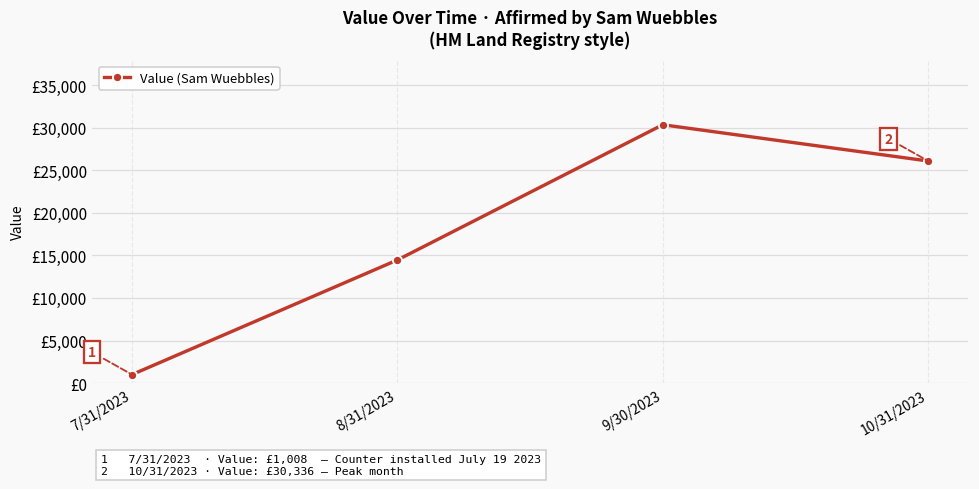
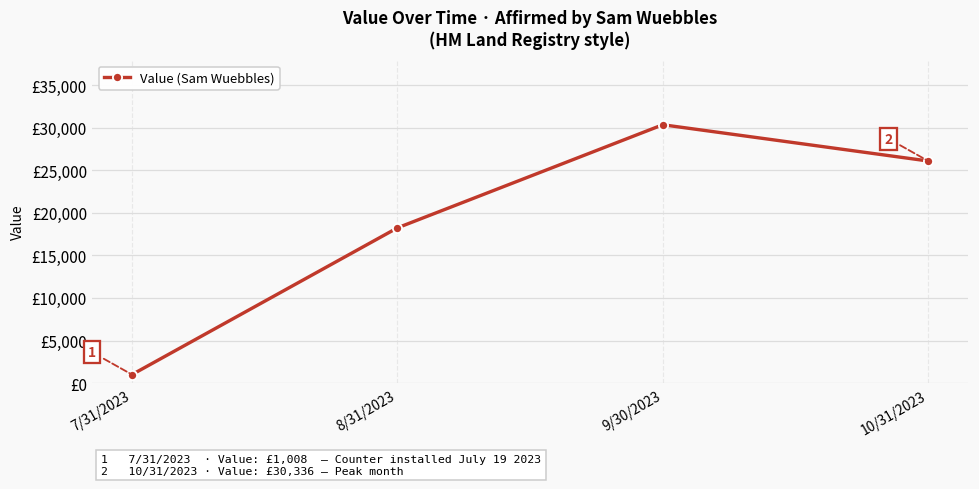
  {
-   "8/31/2023": "£14,000",
+   "8/31/2023": "£18,000",
    "9/30/2023": "£30,000"
  }
